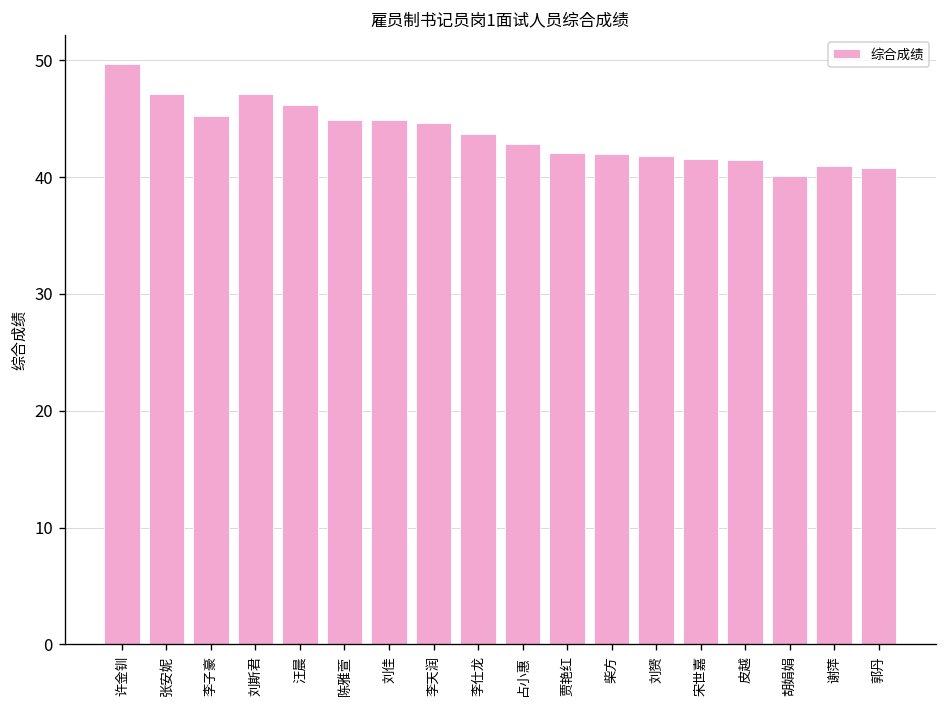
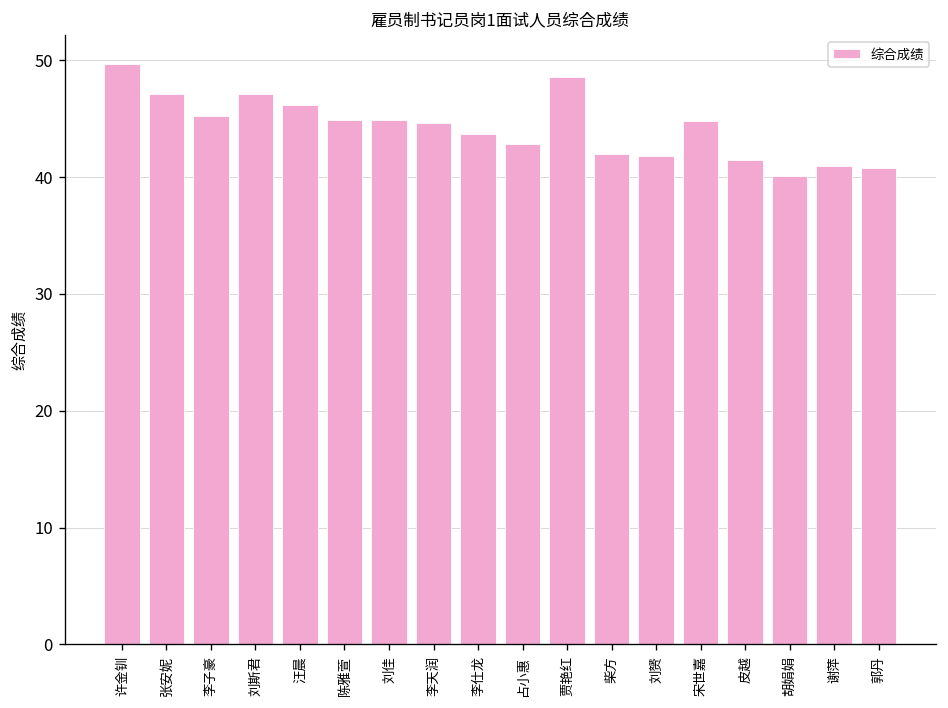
  {
    "许金钏": 50,
    "张安妮": 47,
    "李子豪": 45,
    "刘斯君": 47,
    "汪晨": 46,
    "陈雅萱": 45,
    "刘佳": 45,
    "李天润": 45,
    "李仕龙": 44,
    "占小惠": 43,
-   "贾艳红": 42,
+   "贾艳红": 49,
    "柴方": 42,
    "刘赟": 42,
-   "宋世嘉": 42,
+   "宋世嘉": 45,
    "皮越": 41,
    "胡娟娟": 40,
    "谢萍": 41,
    "郭丹": 41
  }
